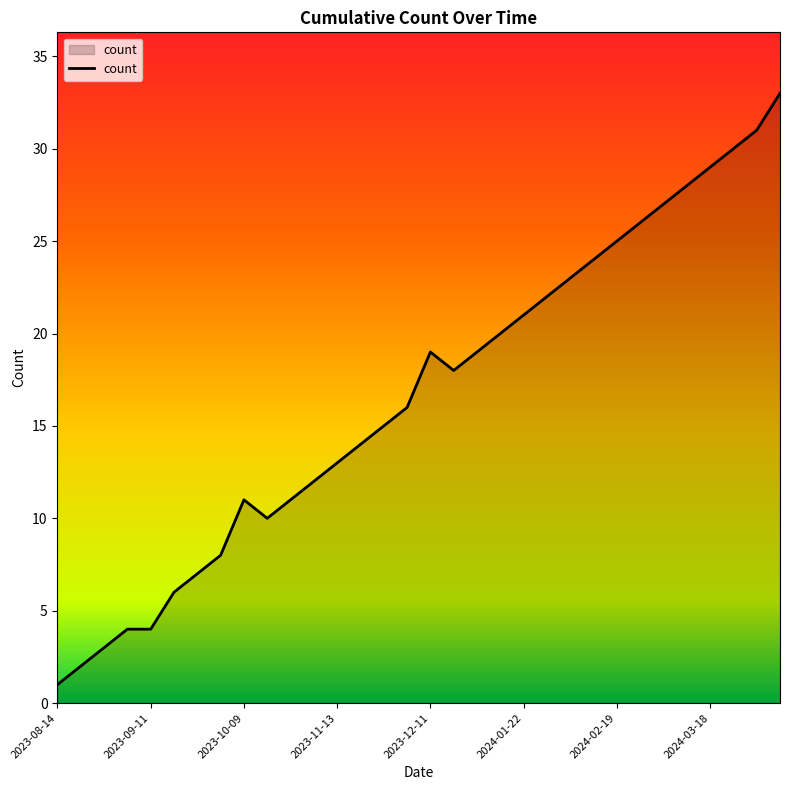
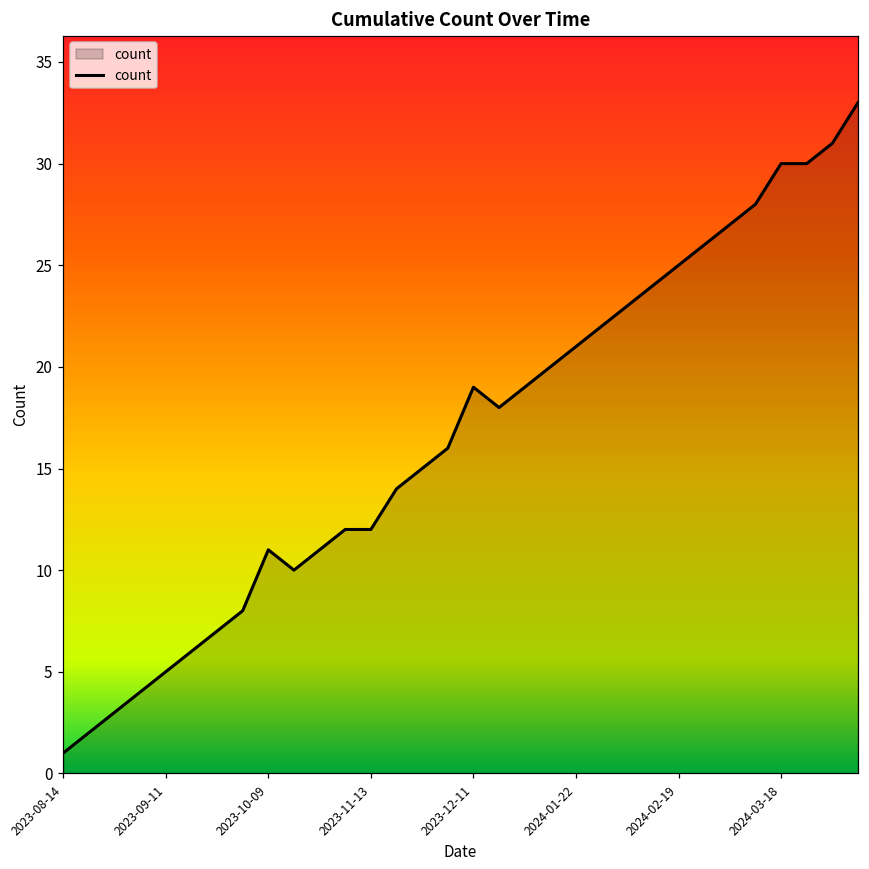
  {
    "2023-08-14": 1,
-   "2023-09-11": 4,
+   "2023-09-11": 5,
    "2023-10-09": 11,
-   "2023-11-13": 13,
+   "2023-11-13": 12,
    "2023-12-11": 19,
    "2024-01-22": 21,
    "2024-02-19": 25,
-   "2024-03-18": 29
+   "2024-03-18": 30
  }
